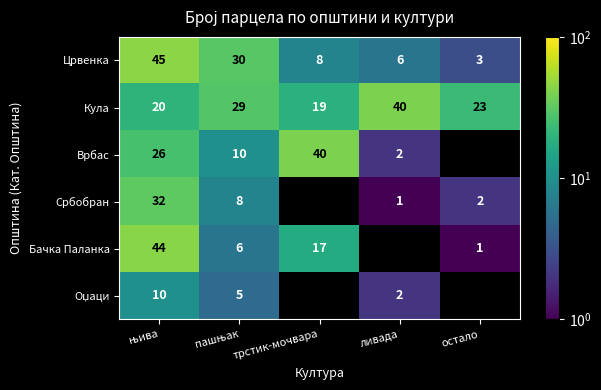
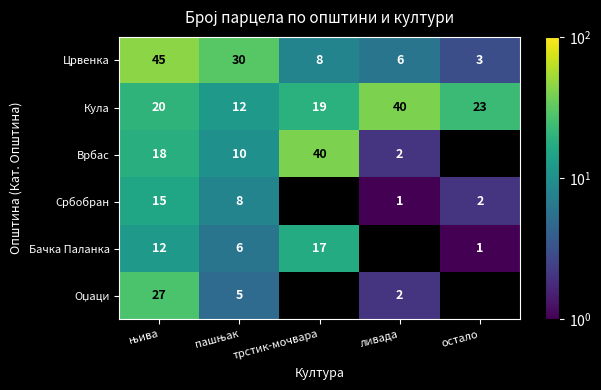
  {
    "Црвенка": {
      "њива": 45,
      "пашњак": 30,
      "трстик-мочвара": 8,
      "ливада": 6,
      "остало": 3
    },
    "Кула": {
      "њива": 20,
-     "пашњак": 29,
+     "пашњак": 12,
      "трстик-мочвара": 19,
      "ливада": 40,
      "остало": 23
    },
    "Врбас": {
-     "њива": 26,
+     "њива": 18,
      "пашњак": 10,
      "трстик-мочвара": 40,
      "ливада": 2
    },
    "Србобран": {
-     "њива": 32,
+     "њива": 15,
      "пашњак": 8,
      "ливада": 1,
      "остало": 2
    },
    "Бачка Паланка": {
-     "њива": 44,
+     "њива": 12,
      "пашњак": 6,
      "трстик-мочвара": 17,
      "остало": 1
    },
    "Оџаци": {
-     "њива": 10,
+     "њива": 27,
      "пашњак": 5,
      "ливада": 2
    }
  }
